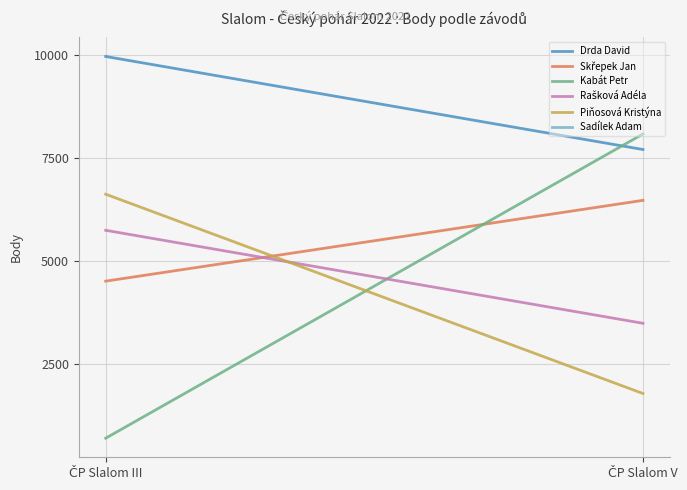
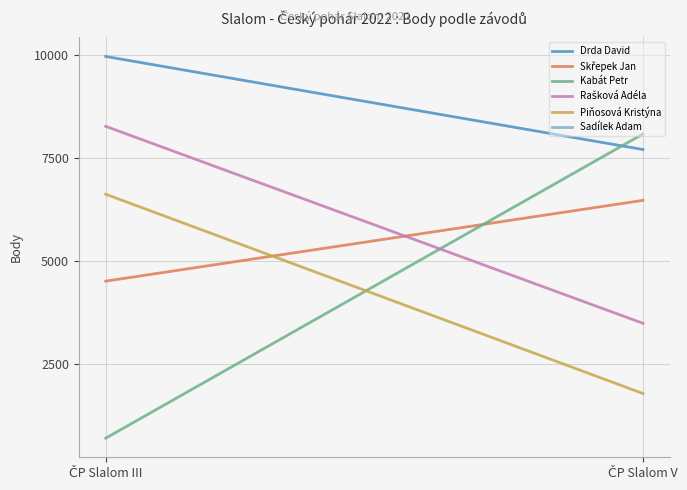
  {
    "Kabát Petr": {
      "ČP Slalom III": 700
    },
    "Rašková Adéla": {
-     "ČP Slalom III": 5700,
+     "ČP Slalom III": 8300,
      "ČP Slalom V": 3500
    }
  }
